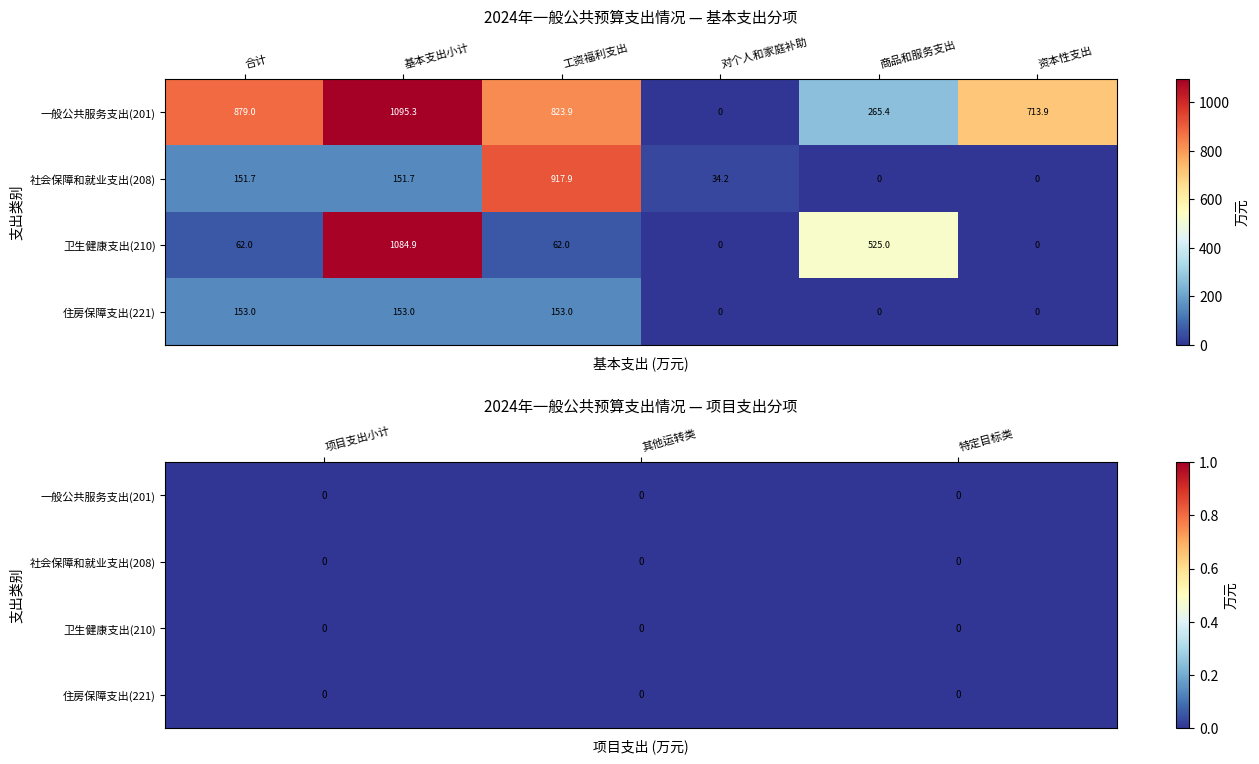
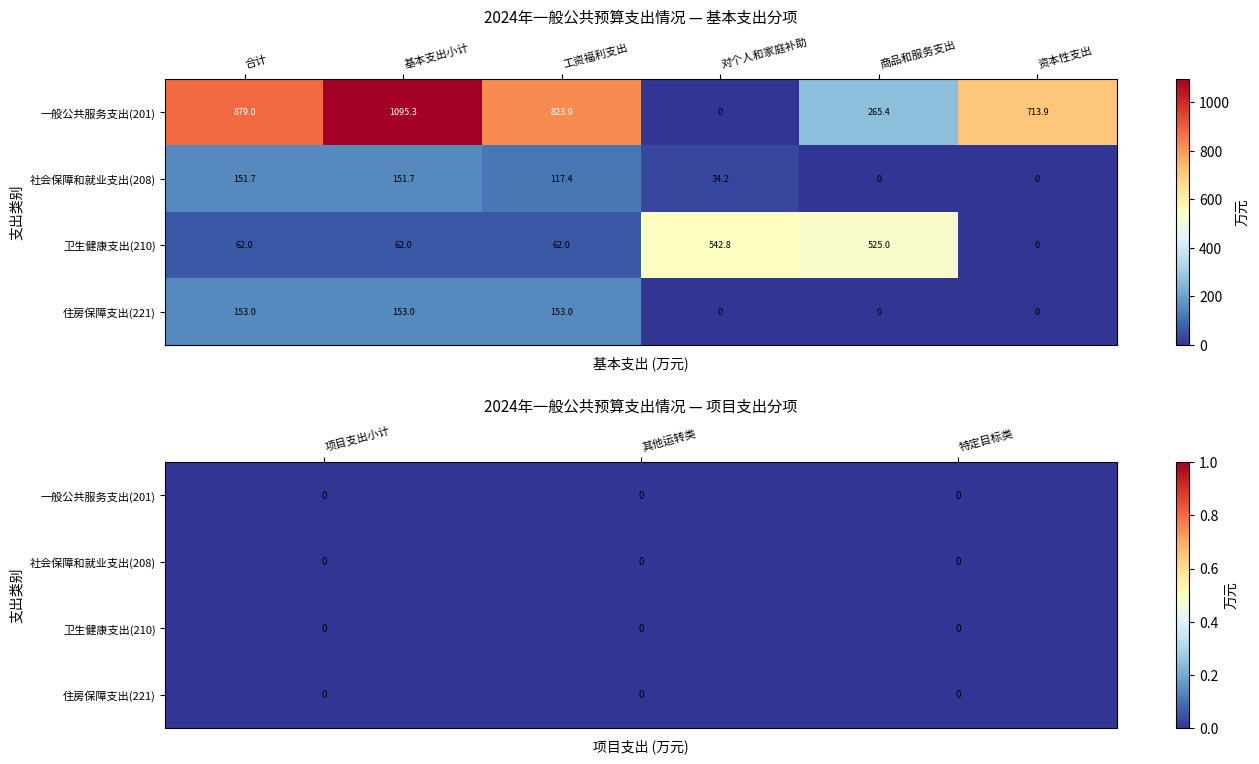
  {
    "2024年一般公共预算支出情况 — 基本支出分项": {
      "一般公共服务支出(201)": {
        "合计": 879.0,
        "基本支出小计": 1095.3,
        "工资福利支出": 823.9,
        "对个人和家庭补助": 0,
        "商品和服务支出": 265.4,
        "资本性支出": 713.9
      },
      "社会保障和就业支出(208)": {
        "合计": 151.7,
        "基本支出小计": 151.7,
-       "工资福利支出": 917.9,
+       "工资福利支出": 117.4,
        "对个人和家庭补助": 34.2,
        "商品和服务支出": 0,
        "资本性支出": 0
      },
      "卫生健康支出(210)": {
        "合计": 62.0,
-       "基本支出小计": 1084.9,
+       "基本支出小计": 62.0,
        "工资福利支出": 62.0,
-       "对个人和家庭补助": 0,
+       "对个人和家庭补助": 542.8,
        "商品和服务支出": 525.0,
        "资本性支出": 0
      },
      "住房保障支出(221)": {
        "合计": 153.0,
        "基本支出小计": 153.0,
        "工资福利支出": 153.0,
        "对个人和家庭补助": 0,
        "商品和服务支出": 0,
        "资本性支出": 0
      }
    },
    "2024年一般公共预算支出情况 — 项目支出分项": {
      "一般公共服务支出(201)": {
        "项目支出小计": 0,
        "其他运转类": 0,
        "特定目标类": 0
      },
      "社会保障和就业支出(208)": {
        "项目支出小计": 0,
        "其他运转类": 0,
        "特定目标类": 0
      },
      "卫生健康支出(210)": {
        "项目支出小计": 0,
        "其他运转类": 0,
        "特定目标类": 0
      },
      "住房保障支出(221)": {
        "项目支出小计": 0,
        "其他运转类": 0,
        "特定目标类": 0
      }
    }
  }
